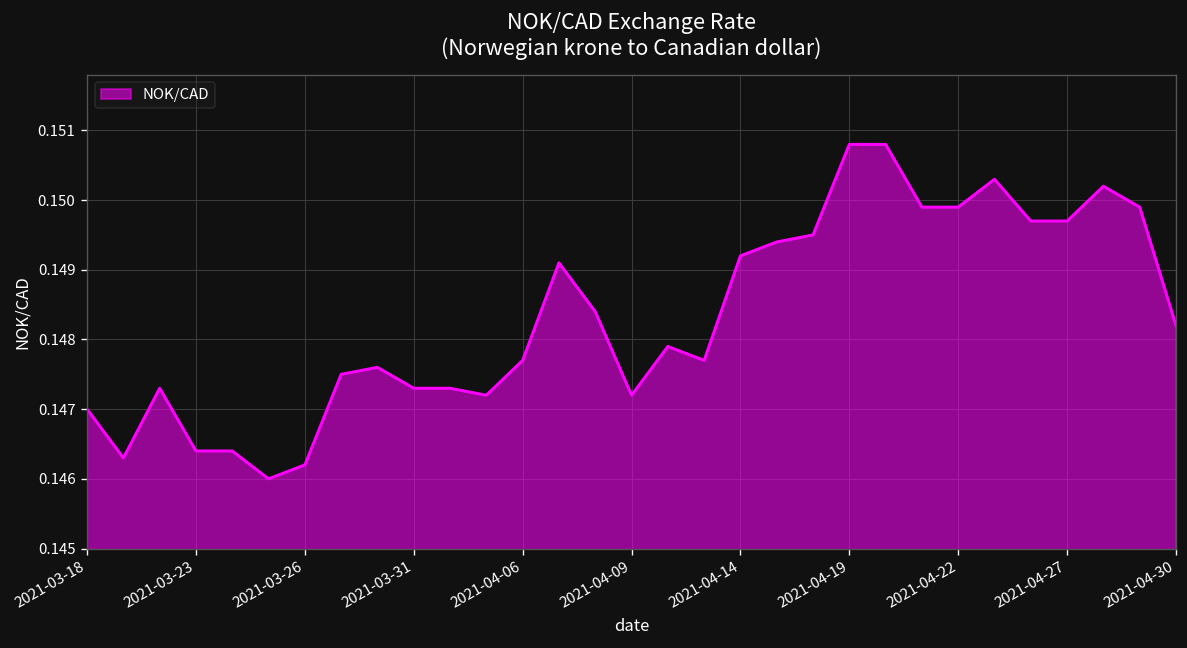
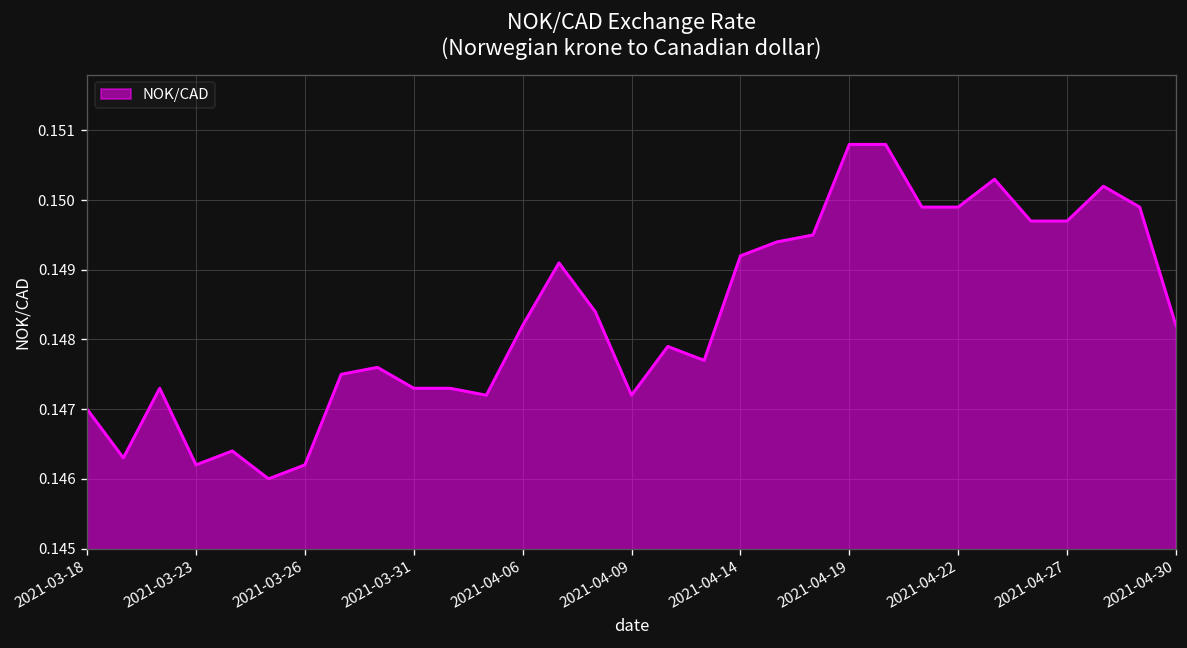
  {
    "2021-03-18": 0.1470,
-   "2021-03-23": 0.1464,
+   "2021-03-23": 0.1462,
    "2021-03-26": 0.1462,
    "2021-03-31": 0.1473,
-   "2021-04-06": 0.1477,
+   "2021-04-06": 0.1482,
    "2021-04-09": 0.1472,
    "2021-04-14": 0.1492,
    "2021-04-19": 0.1508,
    "2021-04-22": 0.1499,
    "2021-04-27": 0.1497,
    "2021-04-30": 0.1482
  }
